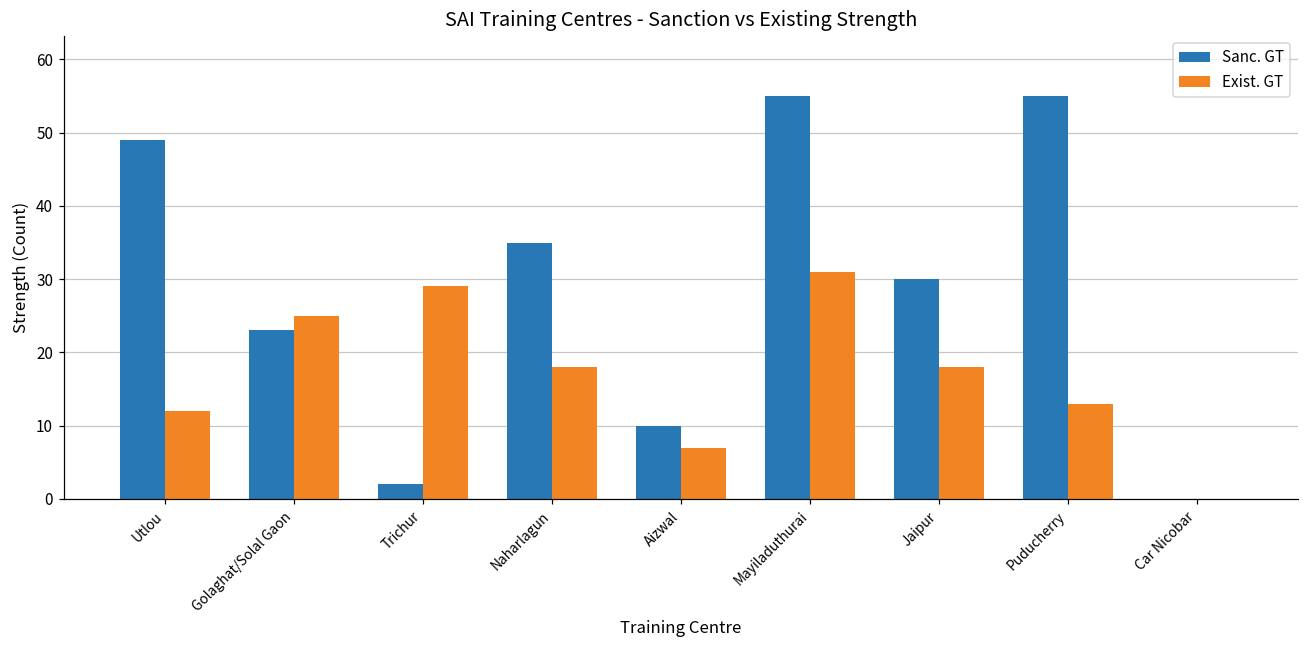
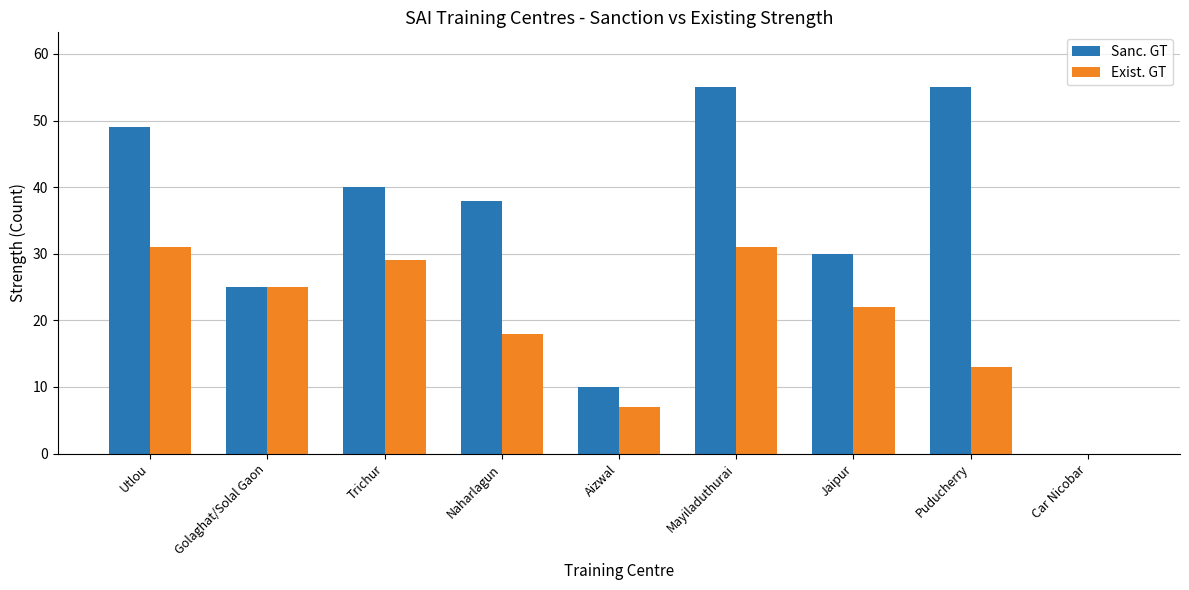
  {
    "Sanc. GT": {
      "Utlou": 49,
-     "Golaghat/Solal Gaon": 23,
-     "Trichur": 2,
-     "Naharlagun": 35,
+     "Golaghat/Solal Gaon": 25,
+     "Trichur": 40,
+     "Naharlagun": 38,
      "Aizwal": 10,
      "Mayiladuthurai": 55,
      "Jaipur": 30,
      "Puducherry": 55,
      "Car Nicobar": 0
    },
    "Exist. GT": {
-     "Utlou": 12,
+     "Utlou": 31,
      "Golaghat/Solal Gaon": 25,
      "Trichur": 29,
      "Naharlagun": 18,
      "Aizwal": 7,
      "Mayiladuthurai": 31,
-     "Jaipur": 18,
+     "Jaipur": 22,
      "Puducherry": 13,
      "Car Nicobar": 0
    }
  }
